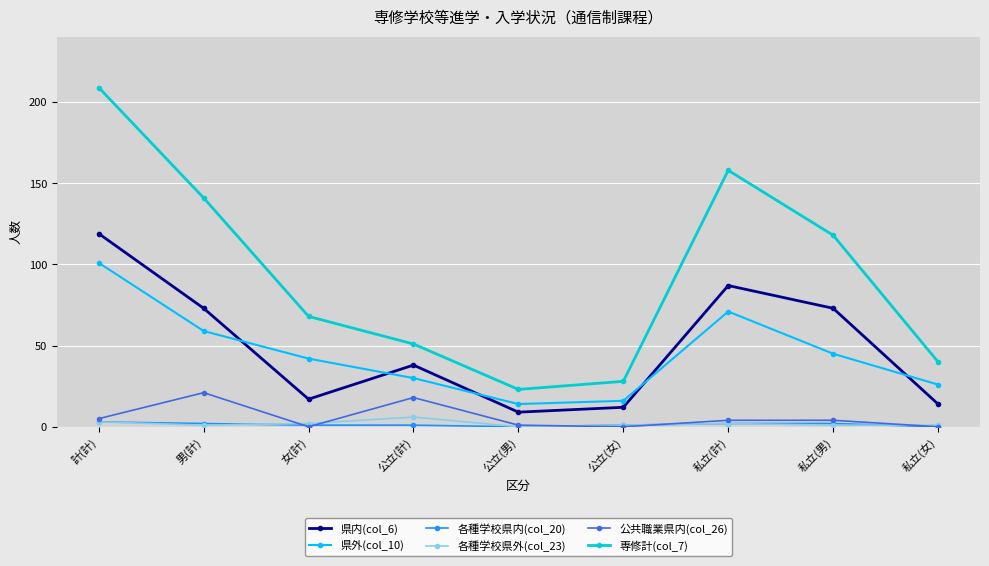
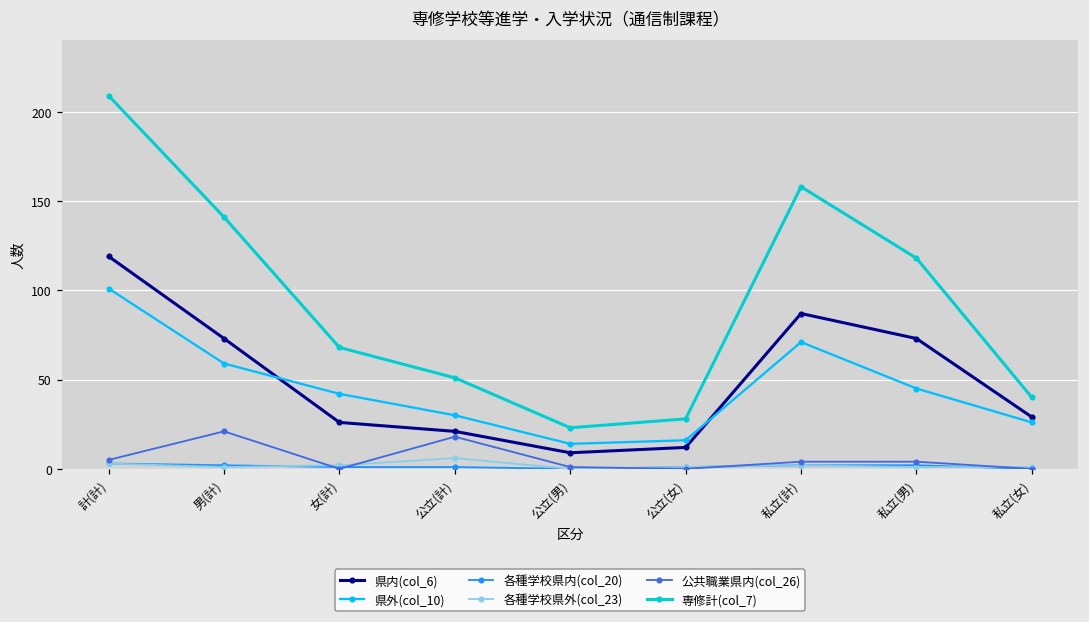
  {
    "県内(col_6)": {
      "計(計)": 119,
      "男(計)": 73,
-     "女(計)": 17,
-     "公立(計)": 38,
+     "女(計)": 26,
+     "公立(計)": 21,
      "公立(男)": 9,
      "公立(女)": 12,
      "私立(計)": 87,
      "私立(男)": 73,
-     "私立(女)": 14
+     "私立(女)": 29
    },
    "各種学校県外(col_23)": {
      "公立(計)": 6
    },
    "公共職業県内(col_26)": {
      "計(計)": 5,
      "男(計)": 21,
      "公立(計)": 18,
      "私立(計)": 4,
      "私立(男)": 4
    }
  }
